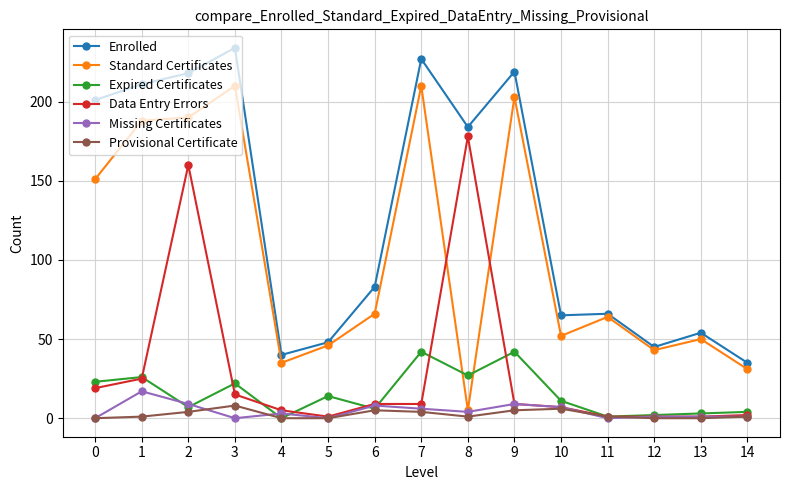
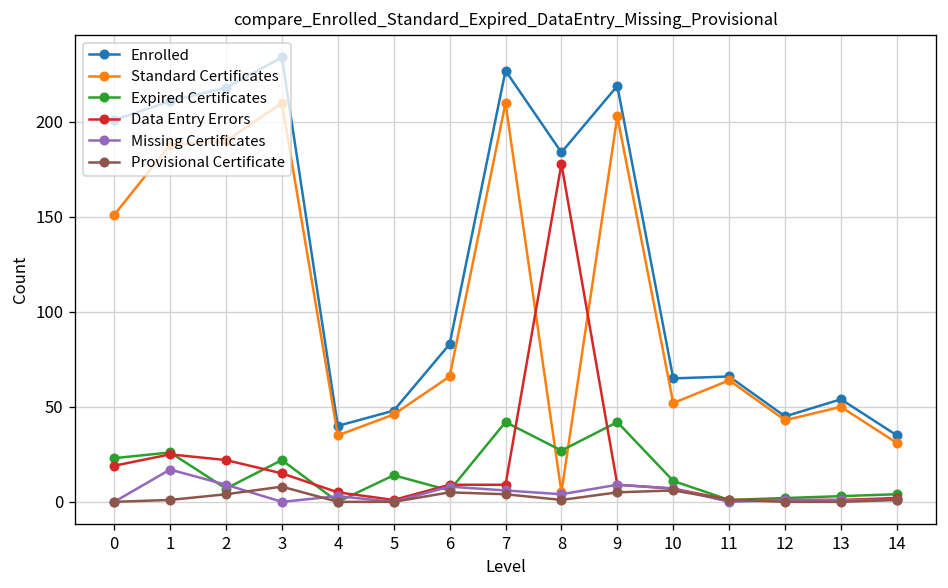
  {
    "Enrolled": {
      "4": 40,
      "5": 48,
      "6": 83,
      "7": 227,
      "8": 184,
      "9": 219,
      "10": 65,
      "11": 66,
      "12": 45,
      "13": 54,
      "14": 35
    },
    "Standard Certificates": {
      "0": 151,
      "4": 35,
      "5": 46,
      "6": 66,
      "7": 210,
      "9": 203,
      "10": 52,
      "11": 64,
      "12": 43,
      "13": 50,
      "14": 31
    },
    "Expired Certificates": {
      "0": 23,
      "2": 7,
      "3": 22,
      "5": 14,
      "7": 42,
      "8": 27,
      "9": 42,
      "10": 11,
      "13": 3,
      "14": 4
    },
    "Data Entry Errors": {
      "0": 19,
-     "2": 160,
+     "2": 22,
      "3": 15,
      "4": 5,
      "7": 9,
      "8": 178
    },
    "Missing Certificates": {
      "1": 17,
      "2": 9,
      "3": 0,
      "4": 3,
      "7": 6
    },
    "Provisional Certificate": {
      "1": 1,
      "2": 4,
      "3": 8,
      "7": 4,
      "8": 1,
      "9": 5
    }
  }
